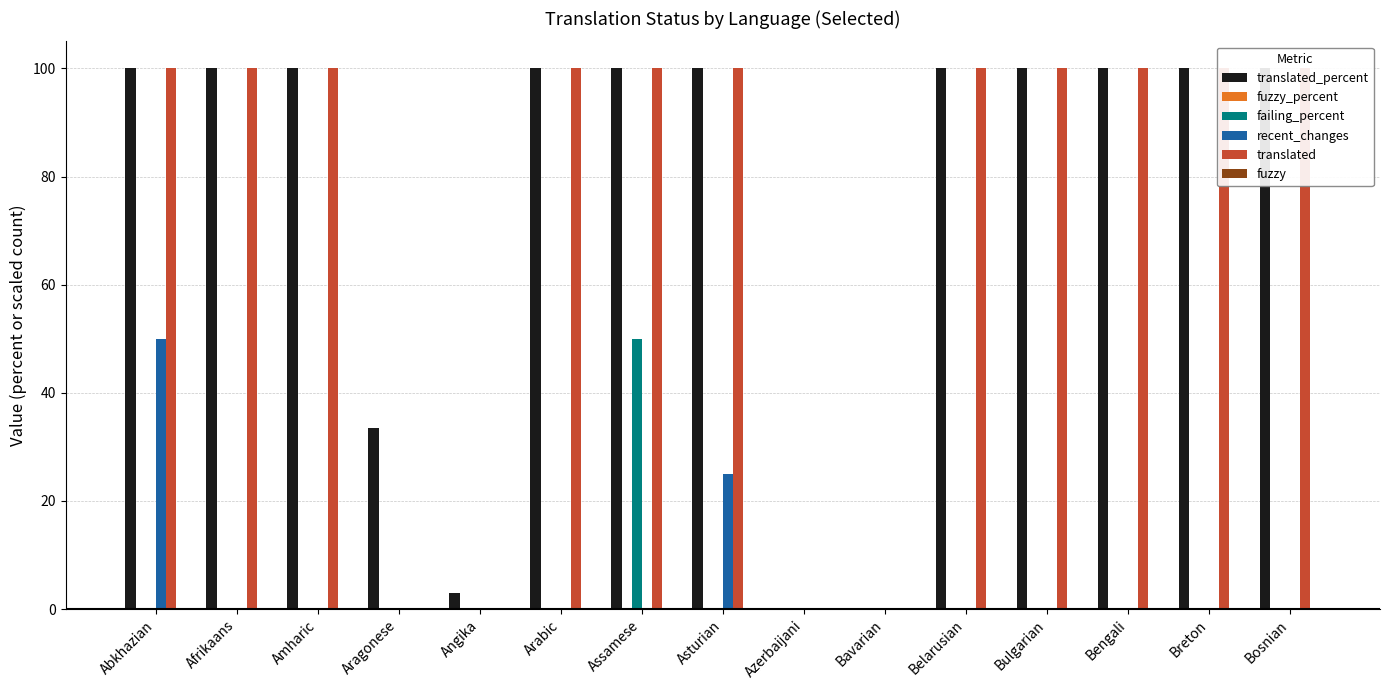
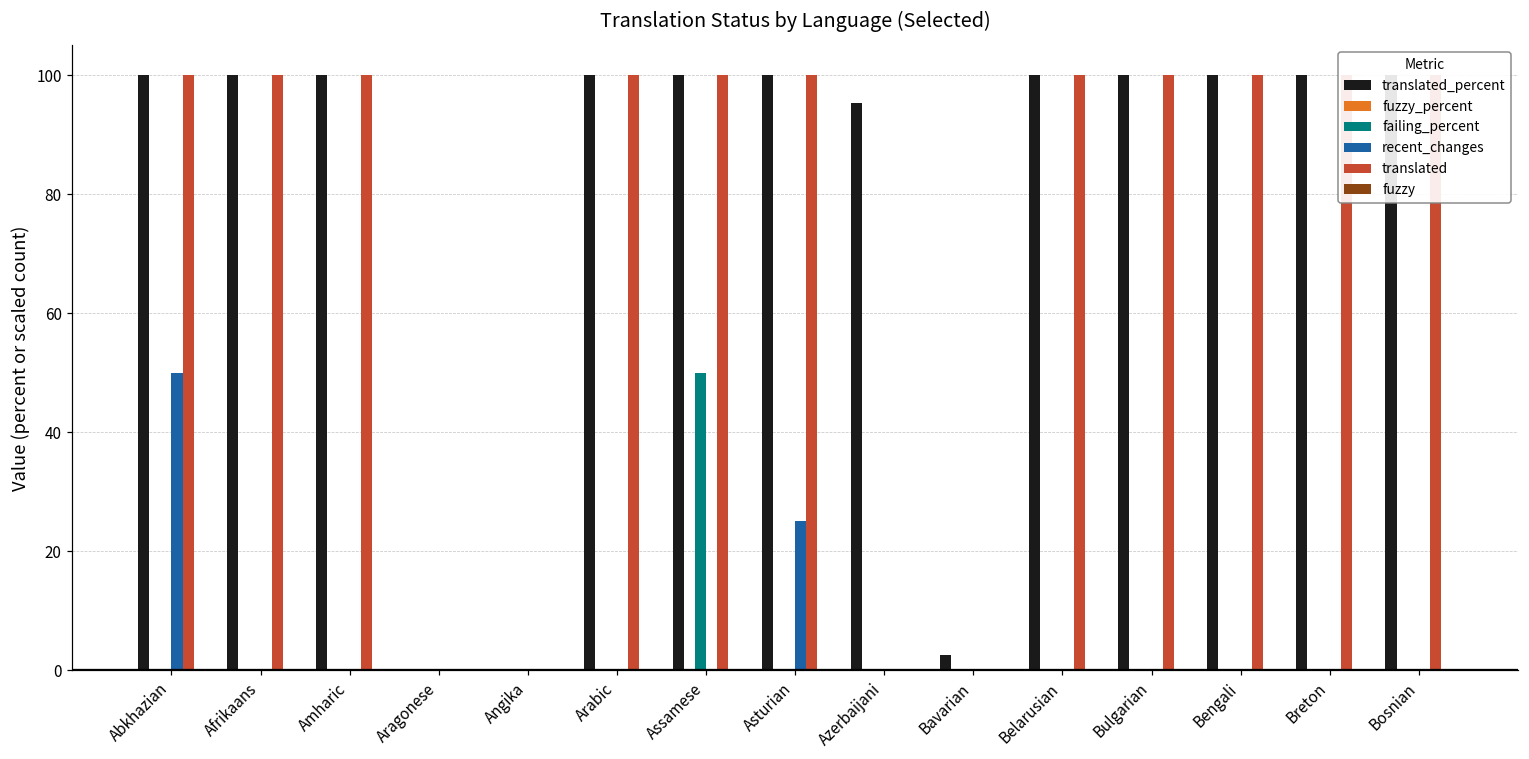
  {
    "translated_percent": {
      "Abkhazian": 100,
      "Afrikaans": 100,
      "Amharic": 100,
-     "Aragonese": 34,
-     "Angika": 3,
+     "Aragonese": 0,
+     "Angika": 0,
      "Arabic": 100,
      "Assamese": 100,
      "Asturian": 100,
-     "Azerbaijani": 0,
-     "Bavarian": 0,
+     "Azerbaijani": 95,
+     "Bavarian": 3,
      "Belarusian": 100,
      "Bulgarian": 100,
      "Bengali": 100,
      "Breton": 100
    },
    "fuzzy": {
      "Abkhazian": 0,
      "Afrikaans": 0,
      "Amharic": 0,
      "Aragonese": 0,
      "Angika": 0,
      "Arabic": 0,
      "Assamese": 0,
      "Asturian": 0,
      "Azerbaijani": 0,
      "Bavarian": 0,
      "Belarusian": 0,
      "Bulgarian": 0,
      "Bengali": 0,
      "Breton": 0,
      "Bosnian": 0
    }
  }
